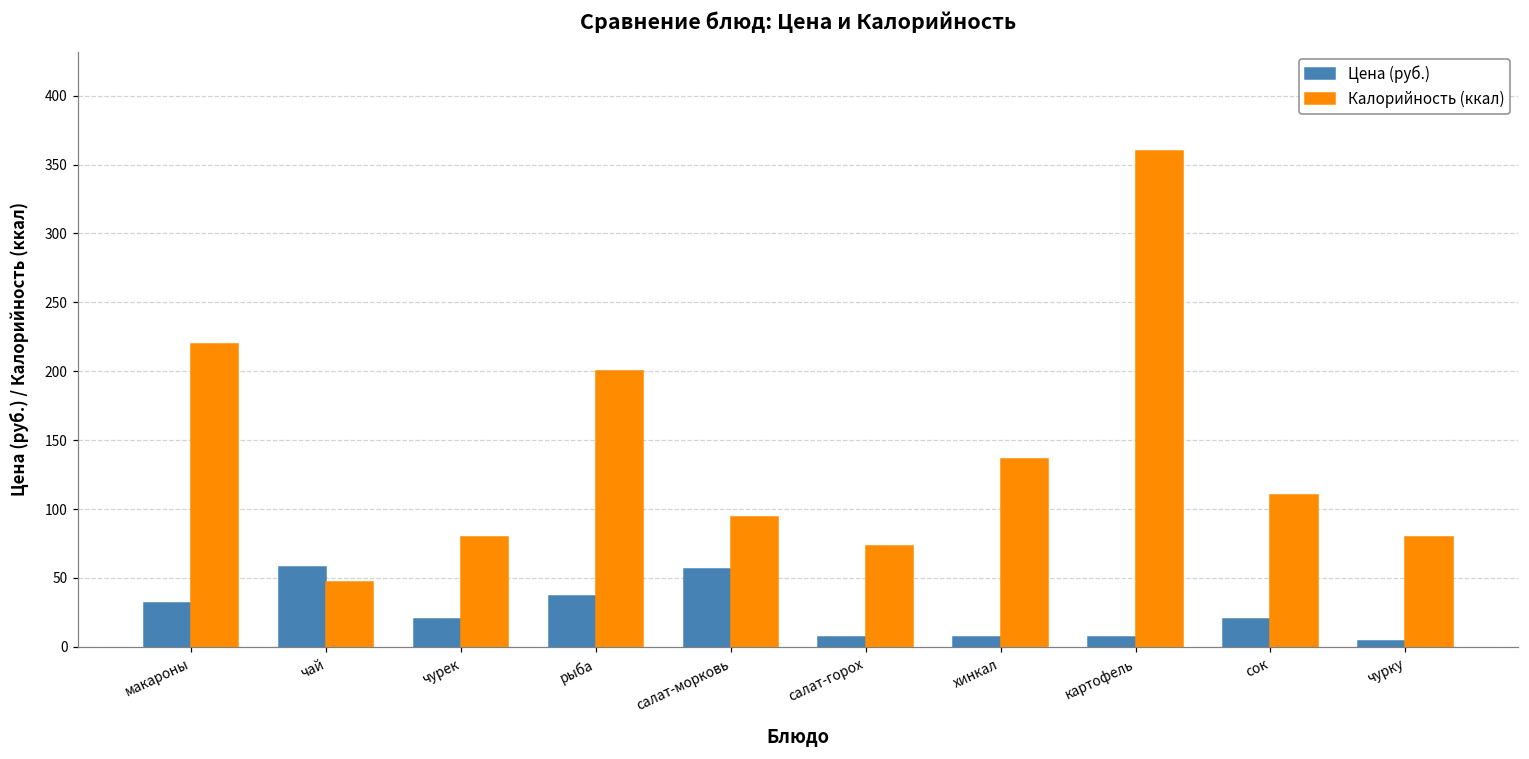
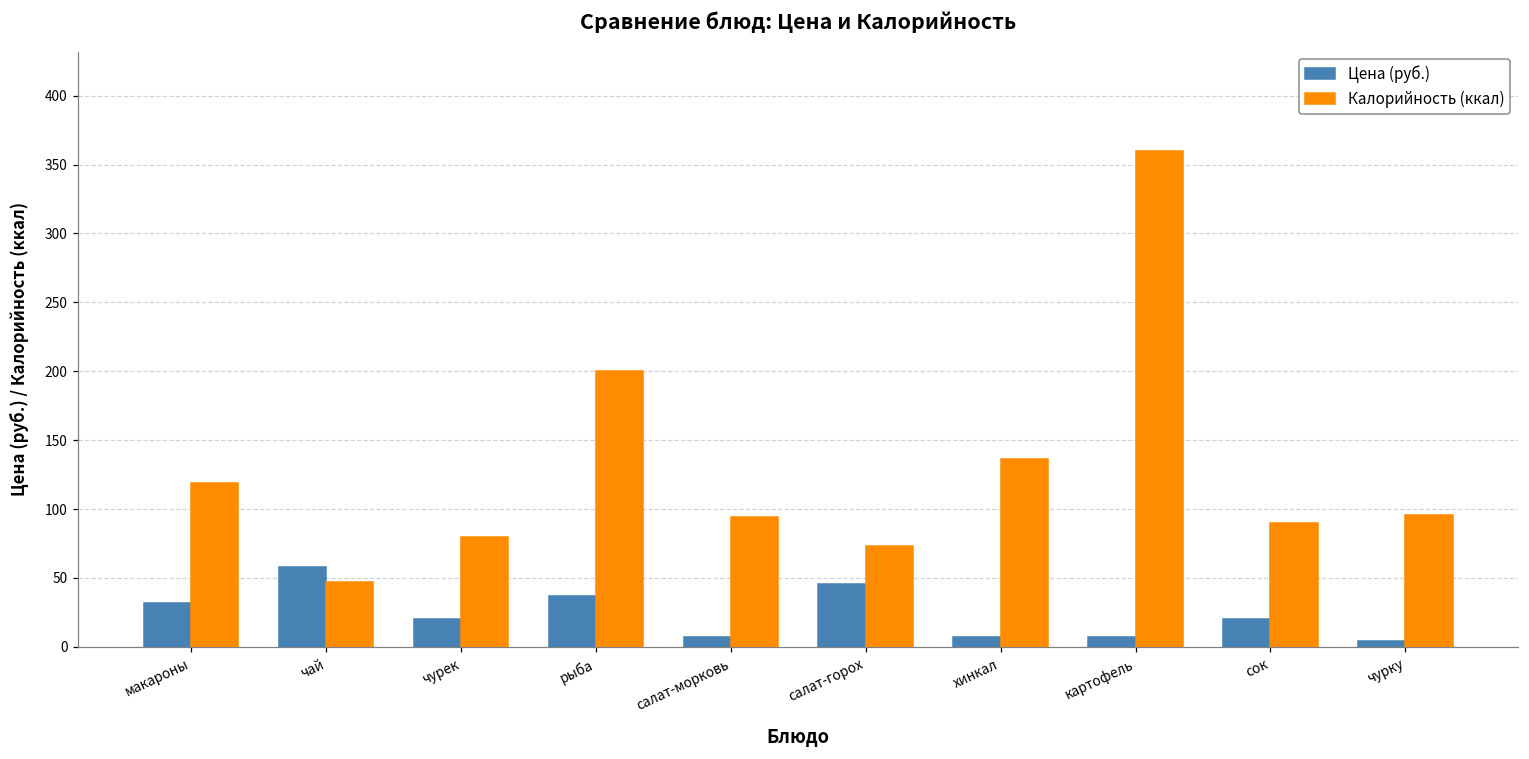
  {
    "Цена (руб.)": {
      "макароны": 32,
      "чай": 58,
      "чурек": 20,
      "рыба": 37,
-     "салат-морковь": 57,
-     "салат-горох": 7,
+     "салат-морковь": 7,
+     "салат-горох": 46,
      "хинкал": 7,
      "картофель": 7,
      "сок": 20,
      "чурку": 4
    },
    "Калорийность (ккал)": {
-     "макароны": 220,
+     "макароны": 119,
      "чай": 47,
      "чурек": 80,
      "рыба": 200,
      "салат-морковь": 94,
      "салат-горох": 73,
      "хинкал": 137,
      "картофель": 360,
-     "сок": 110,
-     "чурку": 80
+     "сок": 90,
+     "чурку": 96
    }
  }
